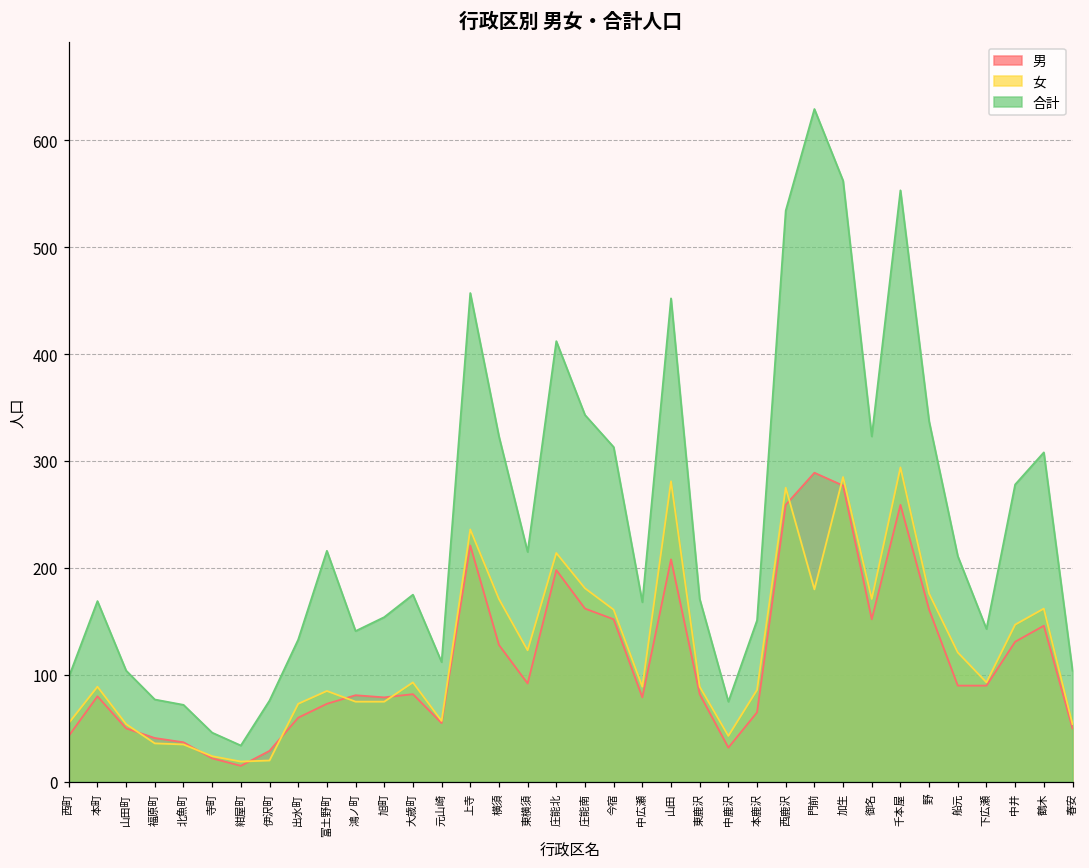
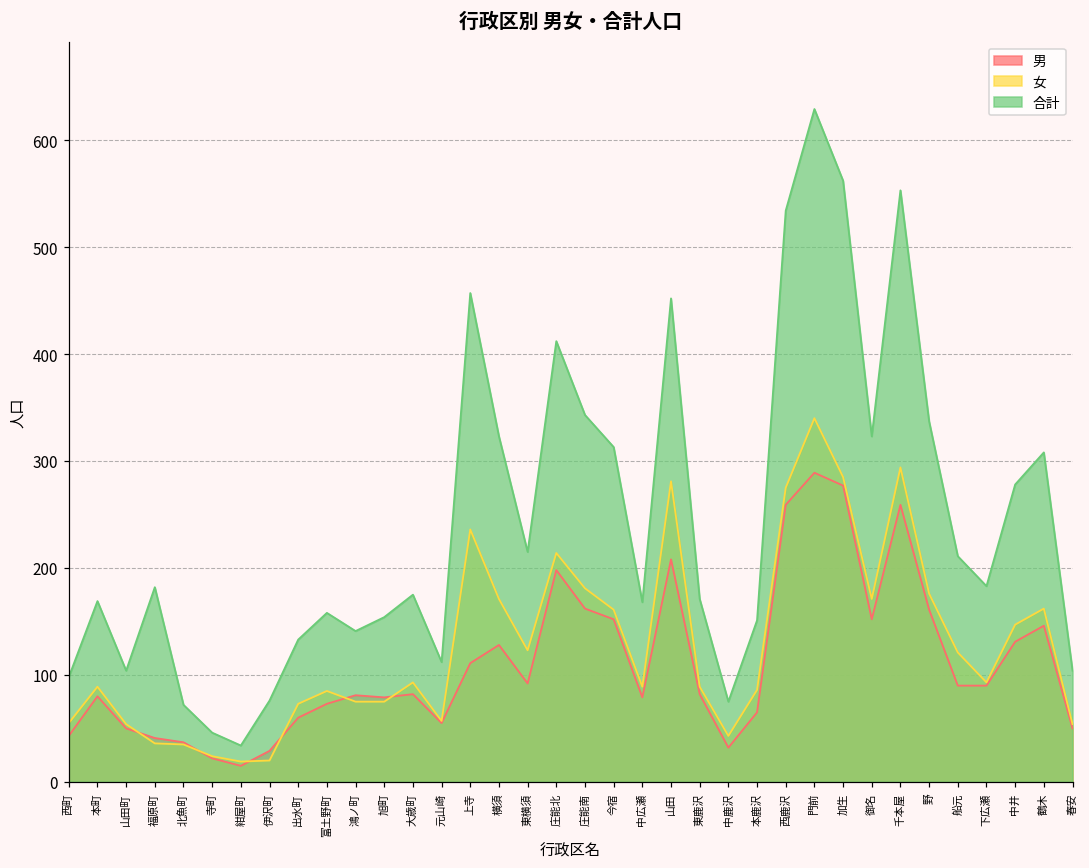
  {
    "男": {
      "西町": 40,
      "本町": 80,
      "山田町": 50,
      "福原町": 40,
      "紺屋町": 20,
      "伊沢町": 30,
      "出水町": 60,
      "富土野町": 70,
      "鴻ノ町": 80,
      "旭町": 80,
      "大歳町": 80,
-     "上寺": 220,
+     "上寺": 110,
      "横須": 130,
      "東横須": 90,
      "庄能北": 200,
      "庄能南": 160,
      "今宿": 150,
      "中広瀬": 80,
      "山田": 210,
      "東鹿沢": 80,
      "中鹿沢": 30,
      "本鹿沢": 70,
      "西鹿沢": 260,
      "門前": 290,
      "加生": 280,
      "御名": 150,
      "千本屋": 260,
      "野": 160,
      "船元": 90,
      "下広瀬": 90,
      "中井": 130,
      "鶴木": 150,
      "春安": 50
    },
    "女": {
      "西町": 60,
      "本町": 90,
      "山田町": 50,
      "福原町": 40,
      "紺屋町": 20,
      "伊沢町": 20,
      "出水町": 70,
      "富土野町": 90,
      "鴻ノ町": 80,
      "旭町": 80,
      "大歳町": 90,
      "上寺": 240,
      "横須": 170,
      "東横須": 120,
      "庄能北": 210,
      "庄能南": 180,
      "今宿": 160,
      "中広瀬": 90,
      "山田": 280,
      "東鹿沢": 90,
      "中鹿沢": 40,
      "本鹿沢": 90,
      "西鹿沢": 280,
-     "門前": 180,
+     "門前": 340,
      "加生": 290,
      "御名": 170,
      "千本屋": 290,
      "野": 180,
      "船元": 120,
      "下広瀬": 90,
      "中井": 150,
      "鶴木": 160,
      "春安": 50
    },
    "合計": {
      "西町": 100,
      "本町": 170,
      "山田町": 100,
-     "福原町": 80,
+     "福原町": 180,
      "北魚町": 70,
      "寺町": 50,
      "紺屋町": 30,
      "伊沢町": 80,
      "出水町": 130,
-     "富土野町": 220,
+     "富土野町": 160,
      "鴻ノ町": 140,
      "旭町": 150,
      "大歳町": 180,
      "元山崎": 110,
      "上寺": 460,
      "横須": 320,
      "東横須": 220,
      "庄能北": 410,
      "庄能南": 340,
      "今宿": 310,
      "中広瀬": 170,
      "山田": 450,
      "東鹿沢": 170,
      "中鹿沢": 80,
      "本鹿沢": 150,
      "西鹿沢": 530,
      "門前": 630,
      "加生": 560,
      "御名": 320,
      "千本屋": 550,
      "野": 340,
      "船元": 210,
-     "下広瀬": 140,
+     "下広瀬": 180,
      "中井": 280,
      "鶴木": 310,
      "春安": 100
    }
  }
